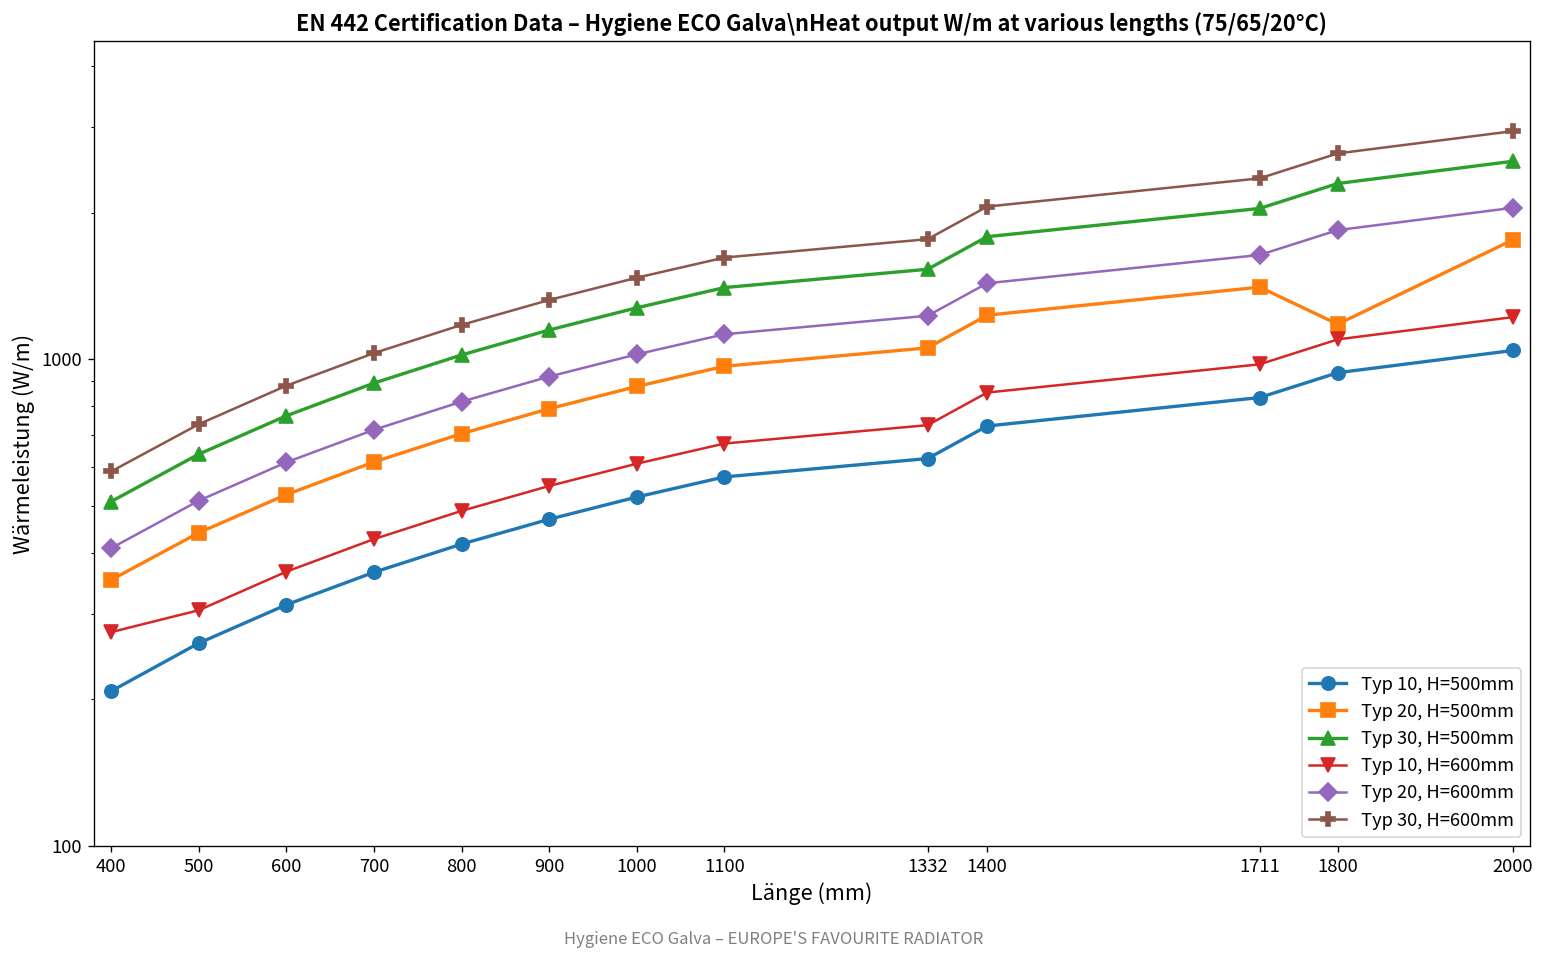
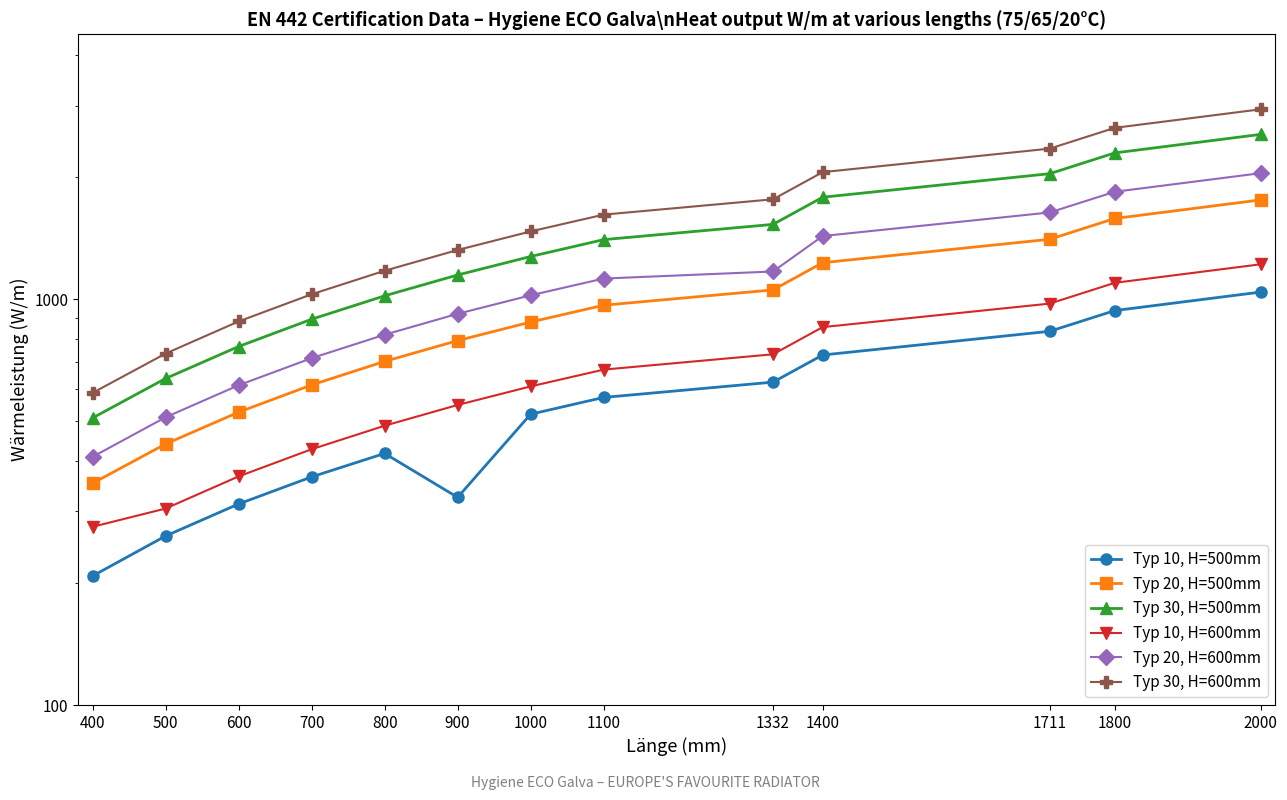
  {
    "Typ 10, H=500mm": {
      "400": 210,
      "500": 260,
      "600": 310,
      "700": 370,
      "800": 420,
-     "900": 470,
+     "900": 330,
      "1000": 520,
      "1100": 570,
      "1332": 630,
      "1400": 730,
      "1711": 830,
      "1800": 940,
      "2000": 1040
    },
    "Typ 20, H=500mm": {
      "400": 350,
      "500": 440,
      "600": 530,
      "700": 620,
      "800": 700,
      "900": 790,
      "1000": 880,
      "1100": 970,
      "1332": 1060,
      "1400": 1230,
      "1711": 1410,
-     "1800": 1180,
+     "1800": 1580,
      "2000": 1760
    },
    "Typ 30, H=500mm": {
      "400": 510,
      "500": 640,
      "600": 770,
      "700": 890,
      "800": 1020,
      "900": 1150,
      "1000": 1280,
      "1100": 1400,
      "1332": 1530,
      "1400": 1800,
      "1711": 2000,
      "1800": 2300,
      "2000": 2600
    },
    "Typ 10, H=600mm": {
      "400": 280,
      "500": 310,
      "600": 370,
      "700": 430,
      "800": 490,
      "900": 550,
      "1000": 610,
      "1100": 670,
      "1332": 730,
      "1400": 850,
      "1711": 980,
      "1800": 1100,
      "2000": 1220
    },
    "Typ 20, H=600mm": {
      "400": 410,
      "500": 510,
      "600": 610,
      "700": 720,
      "800": 820,
      "900": 920,
      "1000": 1020,
      "1100": 1130,
-     "1332": 1230,
+     "1332": 1170,
      "1400": 1430,
      "1711": 1640,
      "1800": 1800,
      "2000": 2000
    },
    "Typ 30, H=600mm": {
      "400": 590,
      "500": 740,
      "600": 880,
      "700": 1030,
      "800": 1180,
      "900": 1320,
      "1000": 1470,
      "1100": 1620,
      "1332": 1800,
      "1400": 2100,
      "1711": 2400,
      "1800": 2600,
      "2000": 2900
    }
  }
